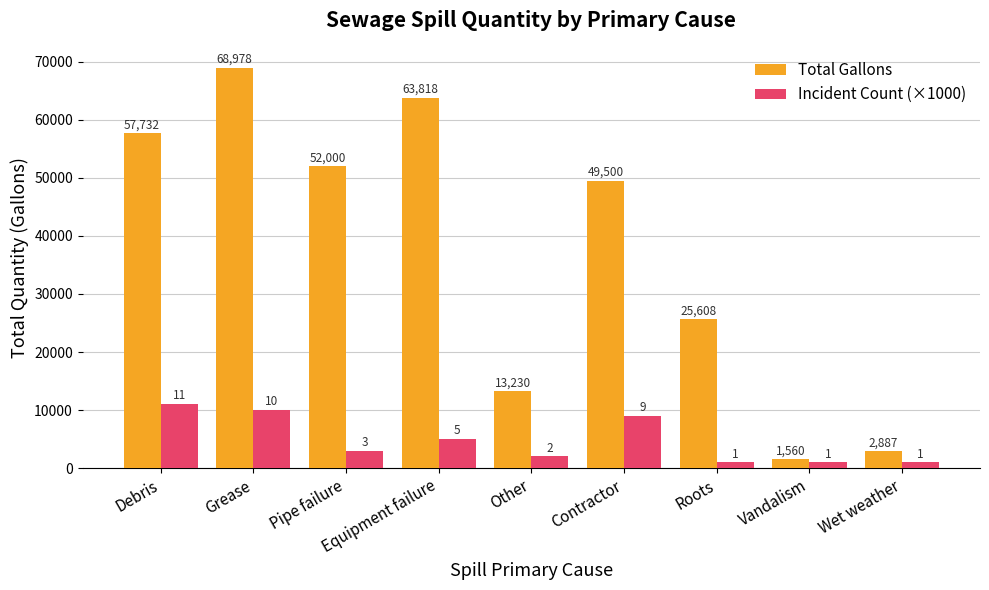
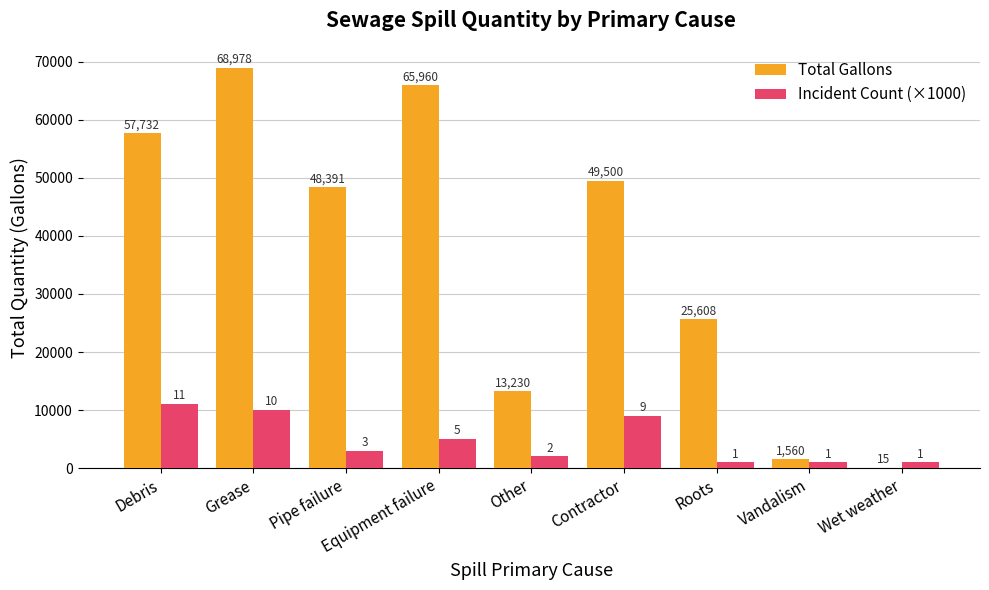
  {
    "Total Gallons": {
      "Debris": "57,732",
      "Grease": "68,978",
-     "Pipe failure": "52,000",
-     "Equipment failure": "63,818",
+     "Pipe failure": "48,391",
+     "Equipment failure": "65,960",
      "Other": "13,230",
      "Contractor": "49,500",
      "Roots": "25,608",
      "Vandalism": "1,560",
-     "Wet weather": "2,887"
+     "Wet weather": "15"
    }
  }
